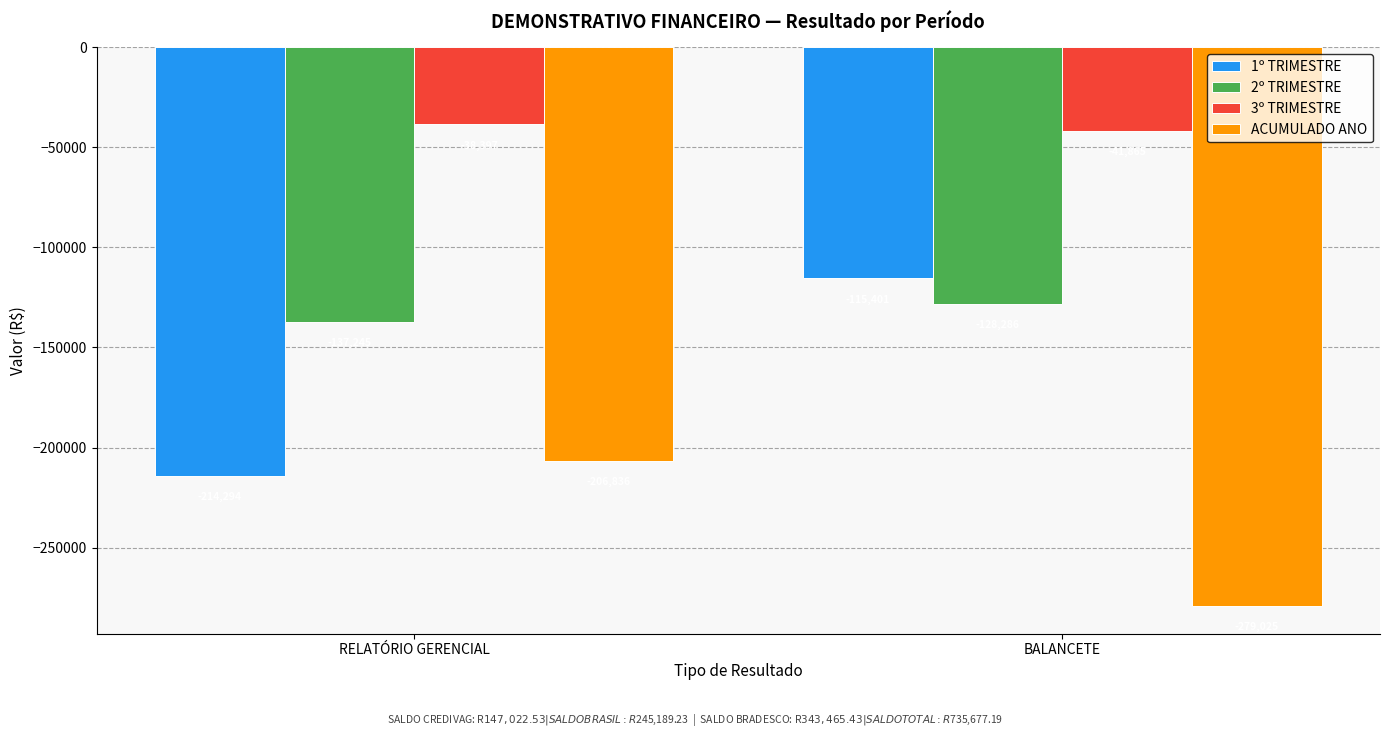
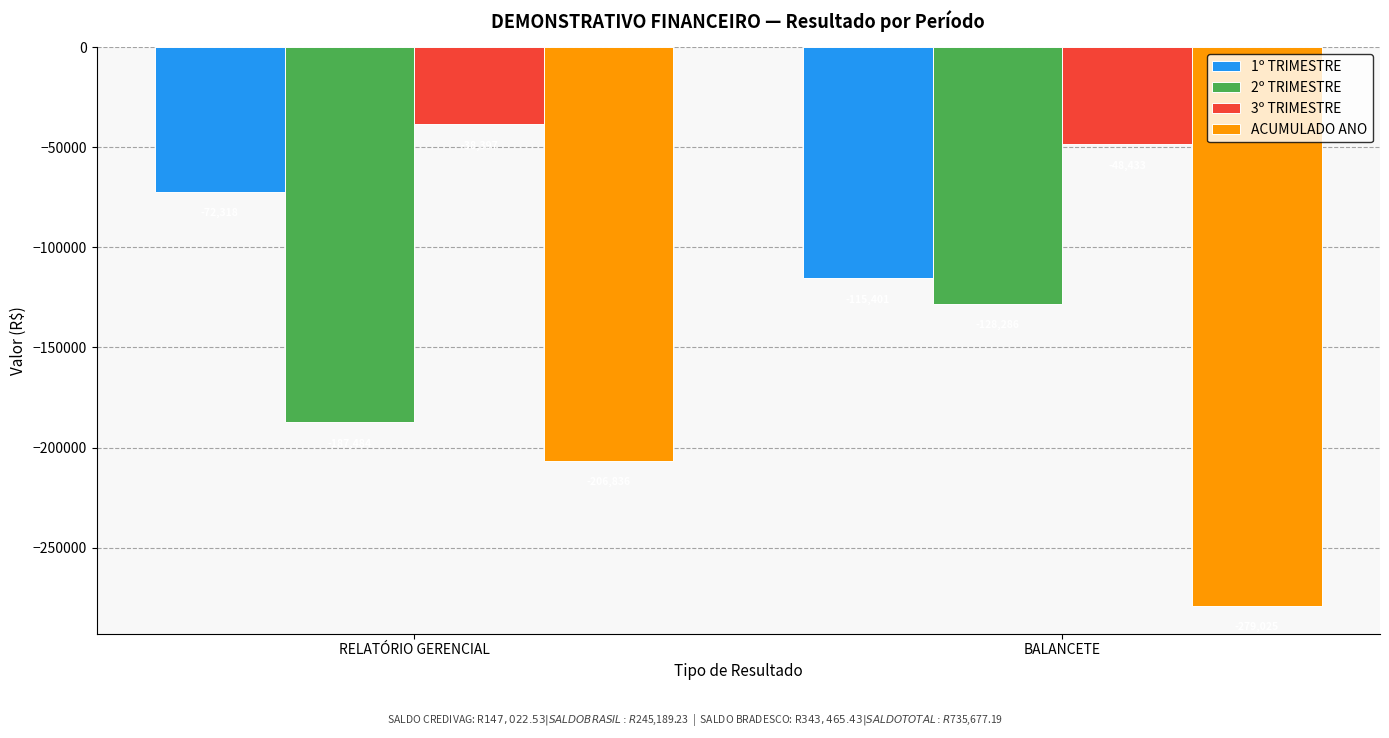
  {
    "1º TRIMESTRE": {
-     "RELATÓRIO GERENCIAL": -214000,
+     "RELATÓRIO GERENCIAL": -72000,
      "BALANCETE": -115000
    },
    "2º TRIMESTRE": {
-     "RELATÓRIO GERENCIAL": -137000,
+     "RELATÓRIO GERENCIAL": -187000,
      "BALANCETE": -128000
    },
    "3º TRIMESTRE": {
      "RELATÓRIO GERENCIAL": -38000,
-     "BALANCETE": -42000
+     "BALANCETE": -48000
    },
    "ACUMULADO ANO": {
      "RELATÓRIO GERENCIAL": -207000,
      "BALANCETE": -279000
    }
  }
